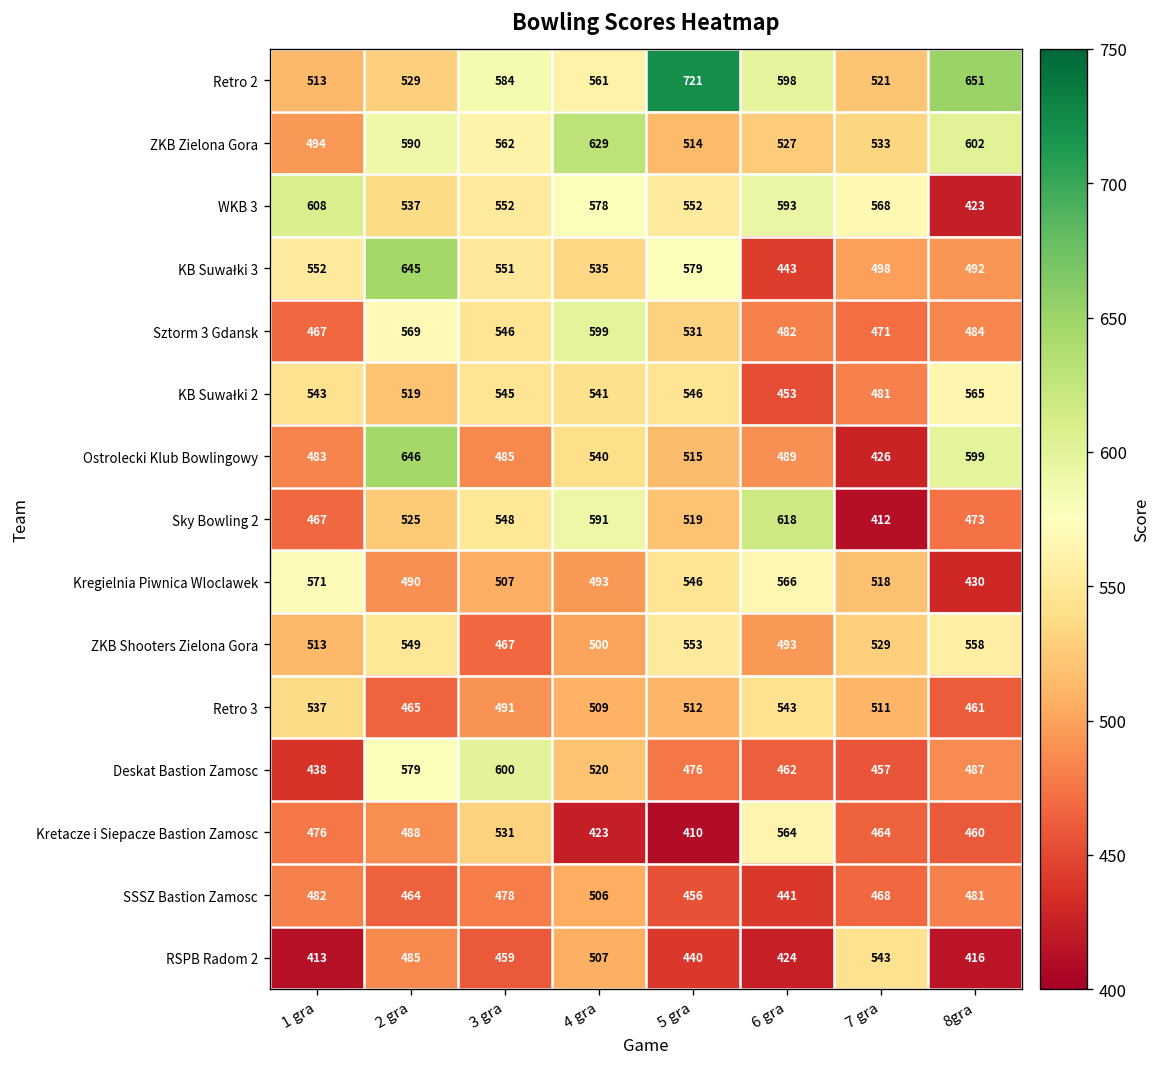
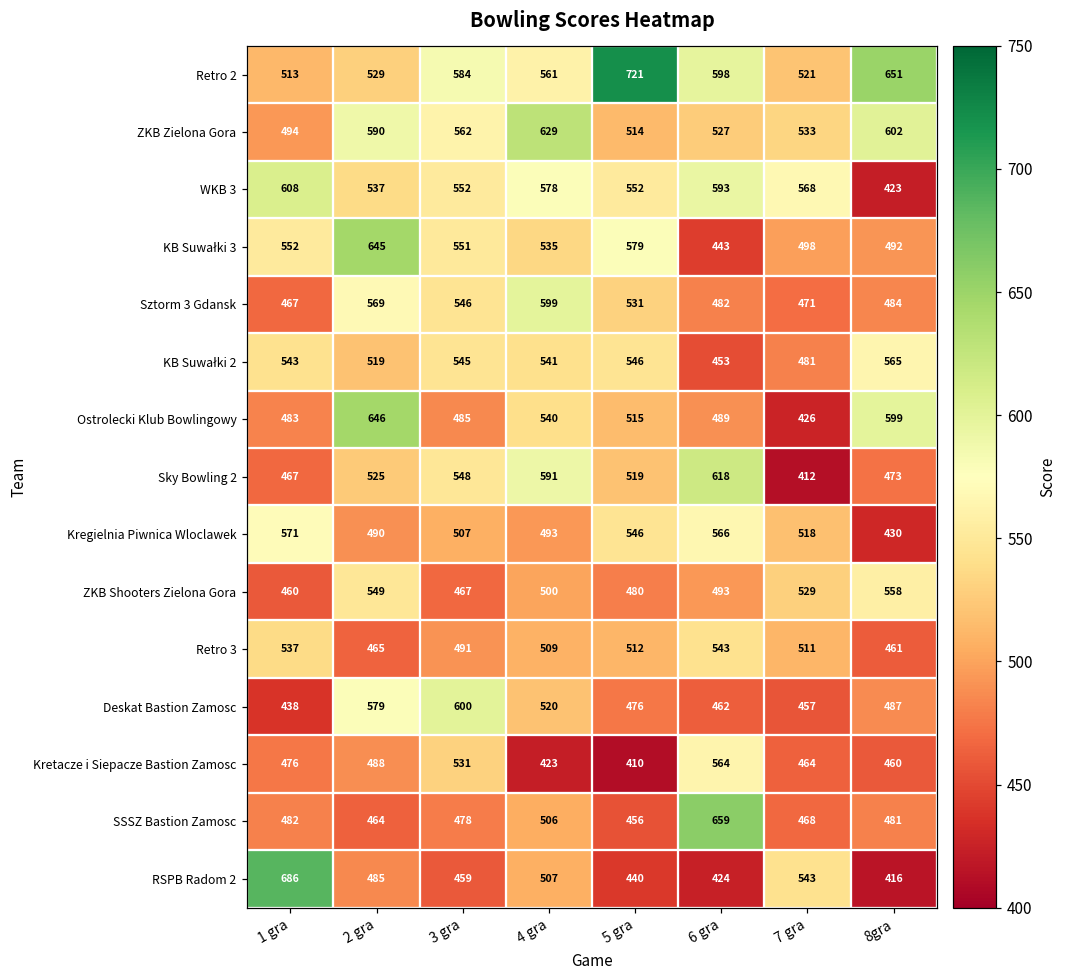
  {
    "Retro 2": {
      "1 gra": 513,
      "2 gra": 529,
      "3 gra": 584,
      "4 gra": 561,
      "5 gra": 721,
      "6 gra": 598,
      "7 gra": 521,
      "8gra": 651
    },
    "ZKB Zielona Gora": {
      "1 gra": 494,
      "2 gra": 590,
      "3 gra": 562,
      "4 gra": 629,
      "5 gra": 514,
      "6 gra": 527,
      "7 gra": 533,
      "8gra": 602
    },
    "WKB 3": {
      "1 gra": 608,
      "2 gra": 537,
      "3 gra": 552,
      "4 gra": 578,
      "5 gra": 552,
      "6 gra": 593,
      "7 gra": 568,
      "8gra": 423
    },
    "KB Suwałki 3": {
      "1 gra": 552,
      "2 gra": 645,
      "3 gra": 551,
      "4 gra": 535,
      "5 gra": 579,
      "6 gra": 443,
      "7 gra": 498,
      "8gra": 492
    },
    "Sztorm 3 Gdansk": {
      "1 gra": 467,
      "2 gra": 569,
      "3 gra": 546,
      "4 gra": 599,
      "5 gra": 531,
      "6 gra": 482,
      "7 gra": 471,
      "8gra": 484
    },
    "KB Suwałki 2": {
      "1 gra": 543,
      "2 gra": 519,
      "3 gra": 545,
      "4 gra": 541,
      "5 gra": 546,
      "6 gra": 453,
      "7 gra": 481,
      "8gra": 565
    },
    "Ostrolecki Klub Bowlingowy": {
      "1 gra": 483,
      "2 gra": 646,
      "3 gra": 485,
      "4 gra": 540,
      "5 gra": 515,
      "6 gra": 489,
      "7 gra": 426,
      "8gra": 599
    },
    "Sky Bowling 2": {
      "1 gra": 467,
      "2 gra": 525,
      "3 gra": 548,
      "4 gra": 591,
      "5 gra": 519,
      "6 gra": 618,
      "7 gra": 412,
      "8gra": 473
    },
    "Kregielnia Piwnica Wloclawek": {
      "1 gra": 571,
      "2 gra": 490,
      "3 gra": 507,
      "4 gra": 493,
      "5 gra": 546,
      "6 gra": 566,
      "7 gra": 518,
      "8gra": 430
    },
    "ZKB Shooters Zielona Gora": {
-     "1 gra": 513,
+     "1 gra": 460,
      "2 gra": 549,
      "3 gra": 467,
      "4 gra": 500,
-     "5 gra": 553,
+     "5 gra": 480,
      "6 gra": 493,
      "7 gra": 529,
      "8gra": 558
    },
    "Retro 3": {
      "1 gra": 537,
      "2 gra": 465,
      "3 gra": 491,
      "4 gra": 509,
      "5 gra": 512,
      "6 gra": 543,
      "7 gra": 511,
      "8gra": 461
    },
    "Deskat Bastion Zamosc": {
      "1 gra": 438,
      "2 gra": 579,
      "3 gra": 600,
      "4 gra": 520,
      "5 gra": 476,
      "6 gra": 462,
      "7 gra": 457,
      "8gra": 487
    },
    "Kretacze i Siepacze Bastion Zamosc": {
      "1 gra": 476,
      "2 gra": 488,
      "3 gra": 531,
      "4 gra": 423,
      "5 gra": 410,
      "6 gra": 564,
      "7 gra": 464,
      "8gra": 460
    },
    "SSSZ Bastion Zamosc": {
      "1 gra": 482,
      "2 gra": 464,
      "3 gra": 478,
      "4 gra": 506,
      "5 gra": 456,
-     "6 gra": 441,
+     "6 gra": 659,
      "7 gra": 468,
      "8gra": 481
    },
    "RSPB Radom 2": {
-     "1 gra": 413,
+     "1 gra": 686,
      "2 gra": 485,
      "3 gra": 459,
      "4 gra": 507,
      "5 gra": 440,
      "6 gra": 424,
      "7 gra": 543,
      "8gra": 416
    }
  }
